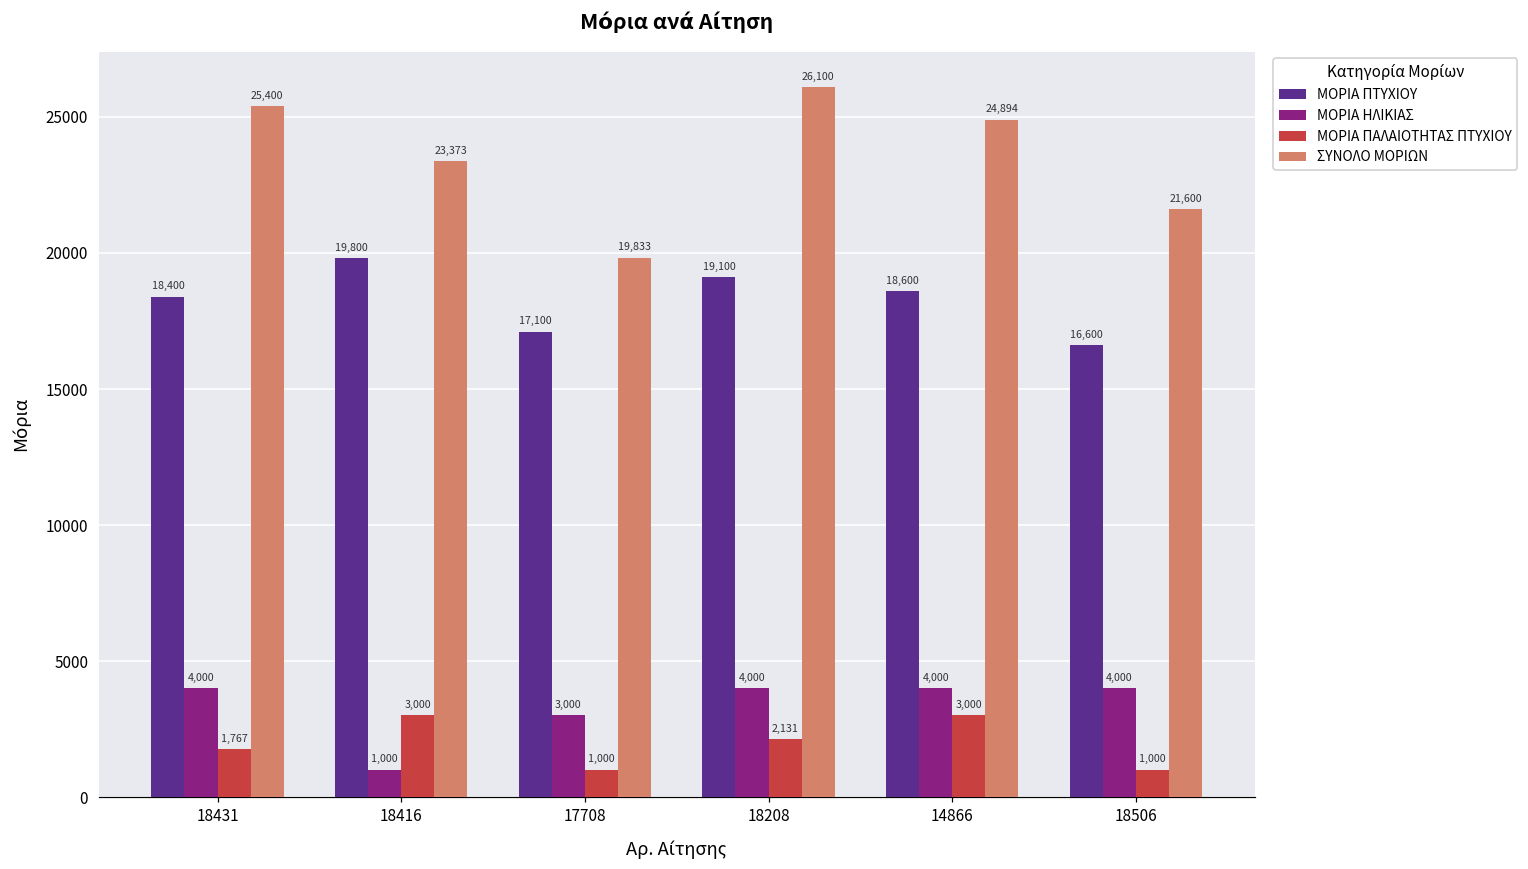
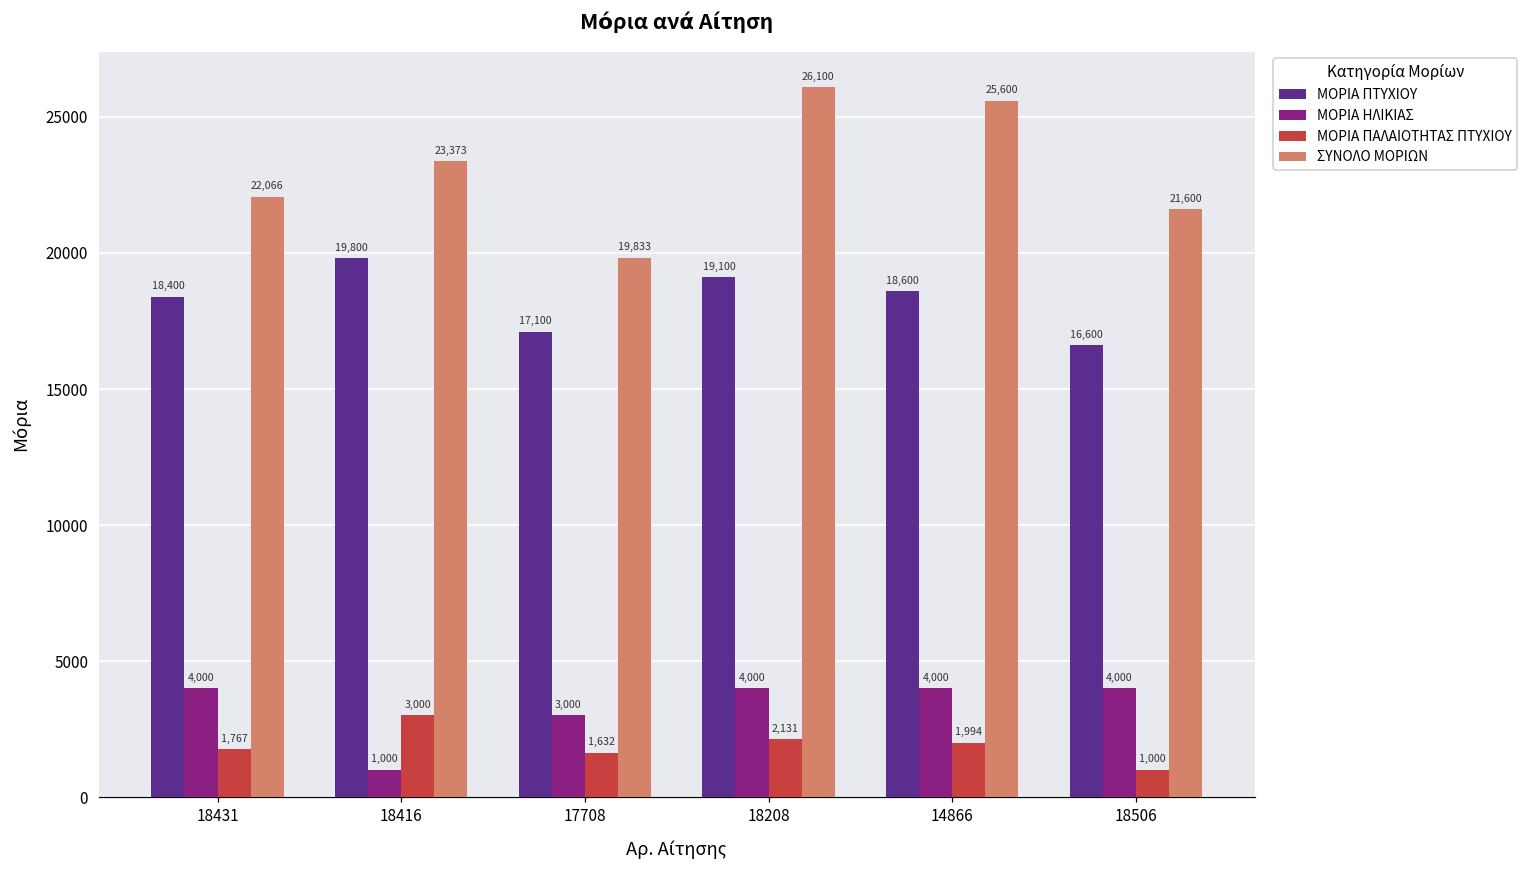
  {
    "ΜΟΡΙΑ ΠΑΛΑΙΟΤΗΤΑΣ ΠΤΥΧΙΟΥ": {
      "18431": "1,767",
      "18416": "3,000",
-     "17708": "1,000",
+     "17708": "1,632",
      "18208": "2,131",
-     "14866": "3,000",
+     "14866": "1,994",
      "18506": "1,000"
    },
    "ΣΥΝΟΛΟ ΜΟΡΙΩΝ": {
-     "18431": "25,400",
+     "18431": "22,066",
      "18416": "23,373",
      "17708": "19,833",
      "18208": "26,100",
-     "14866": "24,894",
+     "14866": "25,600",
      "18506": "21,600"
    }
  }
